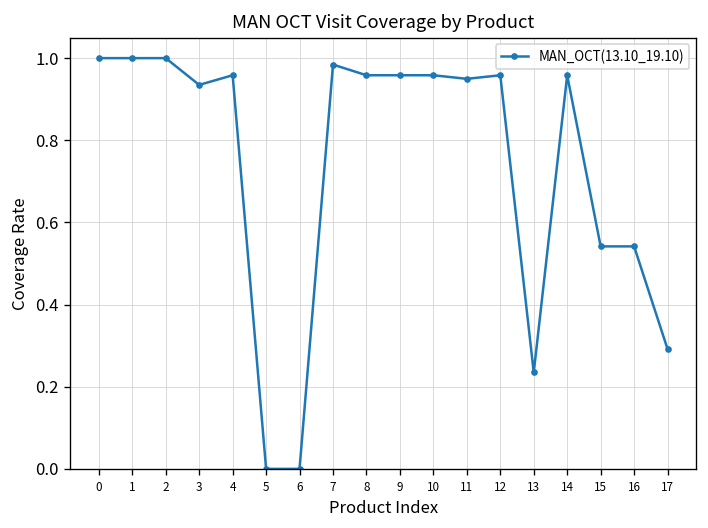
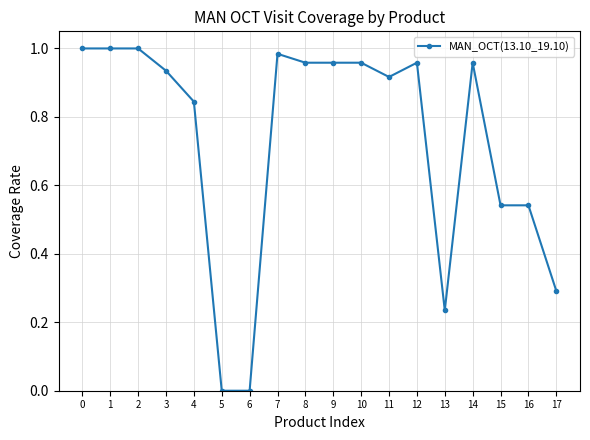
  {
    "0": 1.00,
    "1": 1.00,
    "2": 1.00,
    "3": 0.93,
-   "4": 0.96,
+   "4": 0.84,
    "5": 0.00,
    "6": 0.00,
    "7": 0.98,
    "8": 0.96,
    "9": 0.96,
    "10": 0.96,
-   "11": 0.95,
+   "11": 0.92,
    "12": 0.96,
    "13": 0.23,
    "14": 0.96,
    "15": 0.54,
    "16": 0.54,
    "17": 0.29
  }
